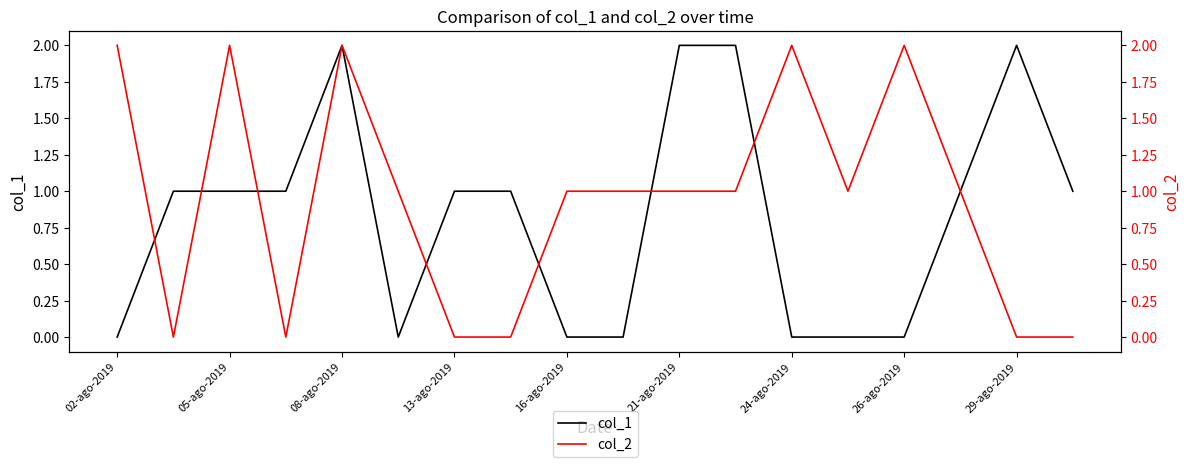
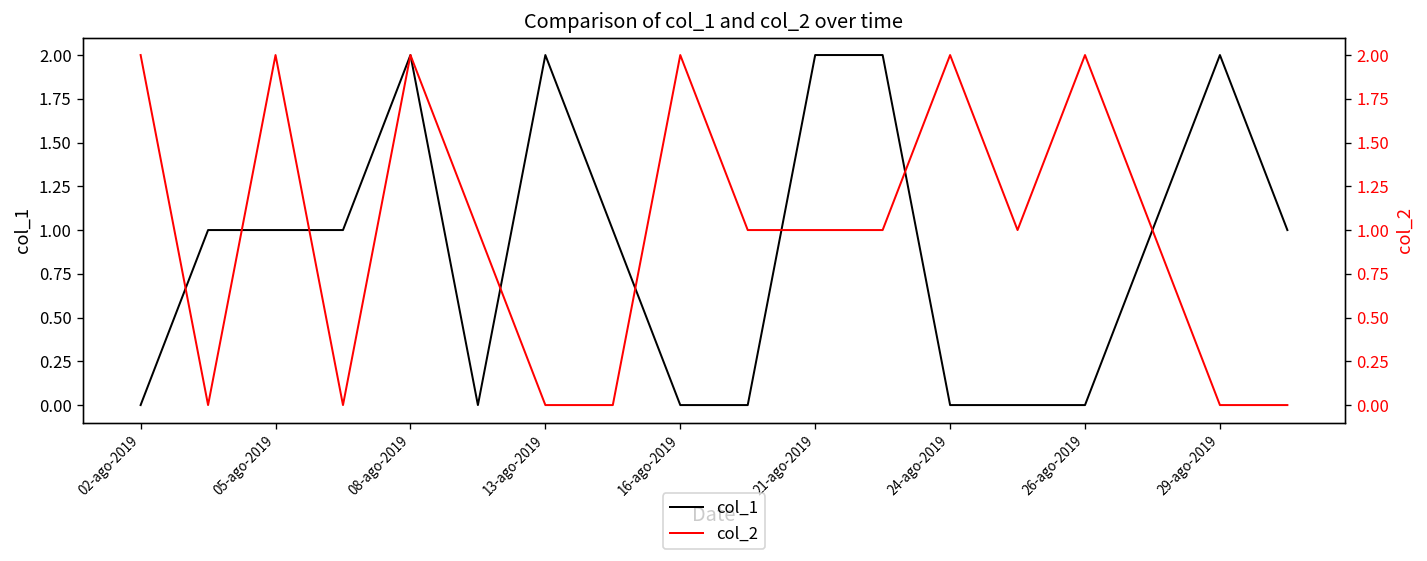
  {
    "col_1": {
      "02-ago-2019": 0,
      "05-ago-2019": 1,
      "08-ago-2019": 2,
-     "13-ago-2019": 1,
+     "13-ago-2019": 2,
      "16-ago-2019": 0,
      "21-ago-2019": 2,
      "24-ago-2019": 0,
      "26-ago-2019": 0,
      "29-ago-2019": 2
    },
    "col_2": {
      "02-ago-2019": 2,
      "05-ago-2019": 2,
      "08-ago-2019": 2,
      "13-ago-2019": 0,
-     "16-ago-2019": 1,
+     "16-ago-2019": 2,
      "21-ago-2019": 1,
      "24-ago-2019": 2,
      "26-ago-2019": 2,
      "29-ago-2019": 0
    }
  }
